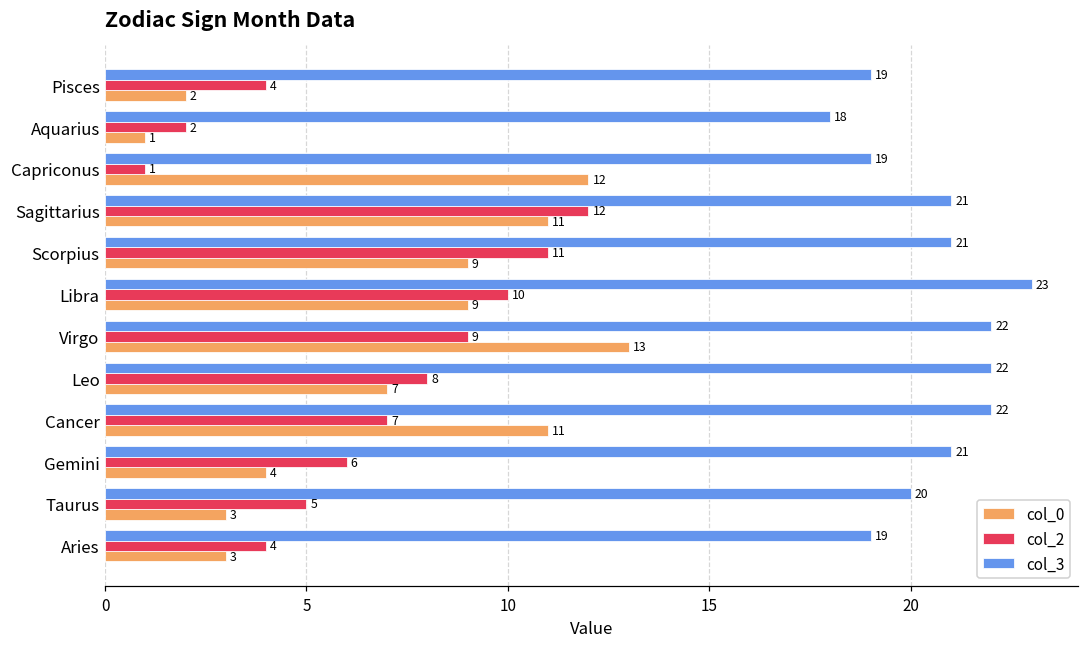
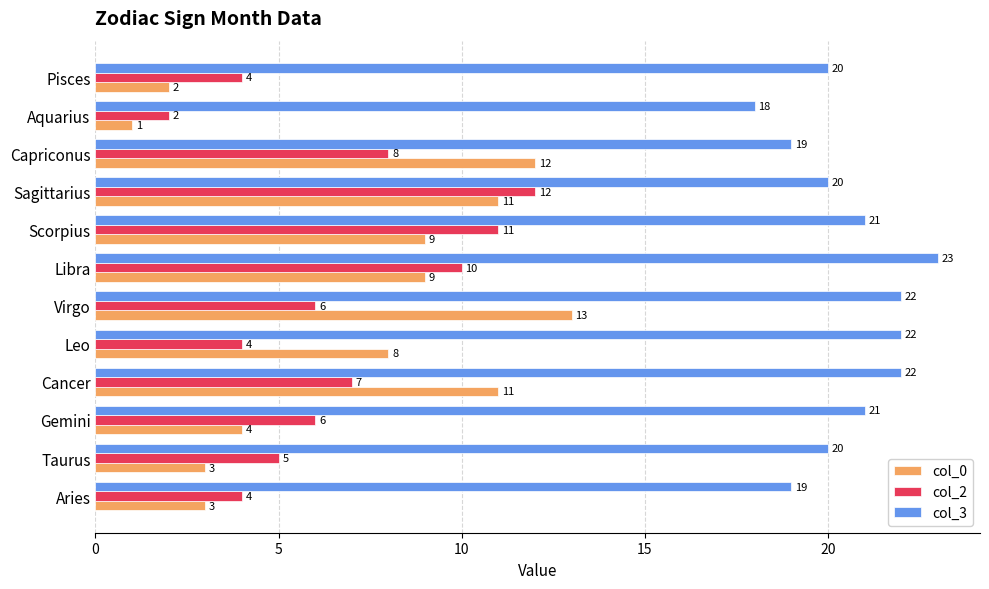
  {
    "col_0": {
      "Pisces": 2,
      "Aquarius": 1,
      "Capriconus": 12,
      "Sagittarius": 11,
      "Scorpius": 9,
      "Libra": 9,
      "Virgo": 13,
-     "Leo": 7,
+     "Leo": 8,
      "Cancer": 11,
      "Gemini": 4,
      "Taurus": 3,
      "Aries": 3
    },
    "col_2": {
      "Pisces": 4,
      "Aquarius": 2,
-     "Capriconus": 1,
+     "Capriconus": 8,
      "Sagittarius": 12,
      "Scorpius": 11,
      "Libra": 10,
-     "Virgo": 9,
-     "Leo": 8,
+     "Virgo": 6,
+     "Leo": 4,
      "Cancer": 7,
      "Gemini": 6,
      "Taurus": 5,
      "Aries": 4
    },
    "col_3": {
-     "Pisces": 19,
+     "Pisces": 20,
      "Aquarius": 18,
      "Capriconus": 19,
-     "Sagittarius": 21,
+     "Sagittarius": 20,
      "Scorpius": 21,
      "Libra": 23,
      "Virgo": 22,
      "Leo": 22,
      "Cancer": 22,
      "Gemini": 21,
      "Taurus": 20,
      "Aries": 19
    }
  }
